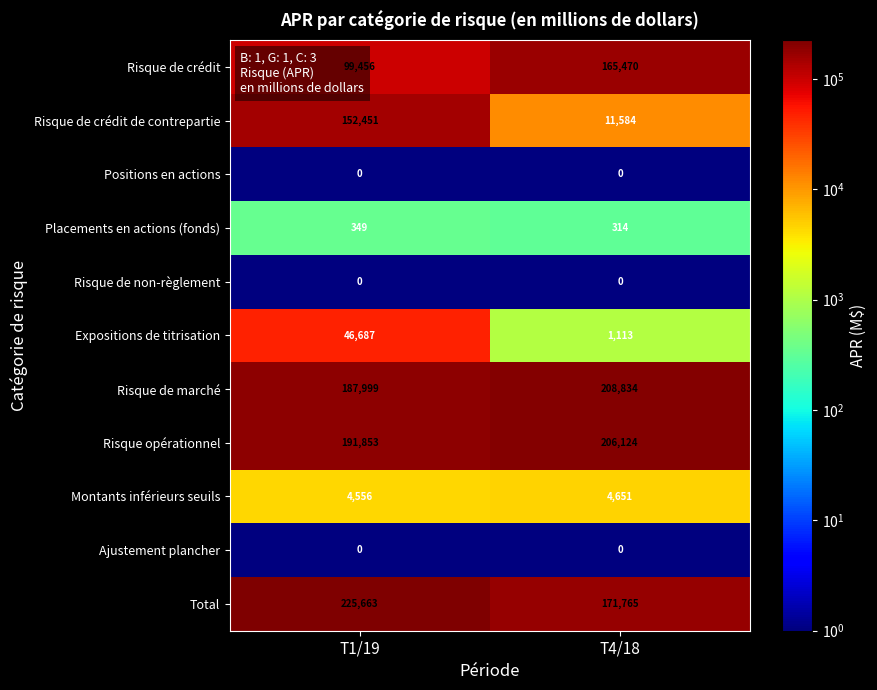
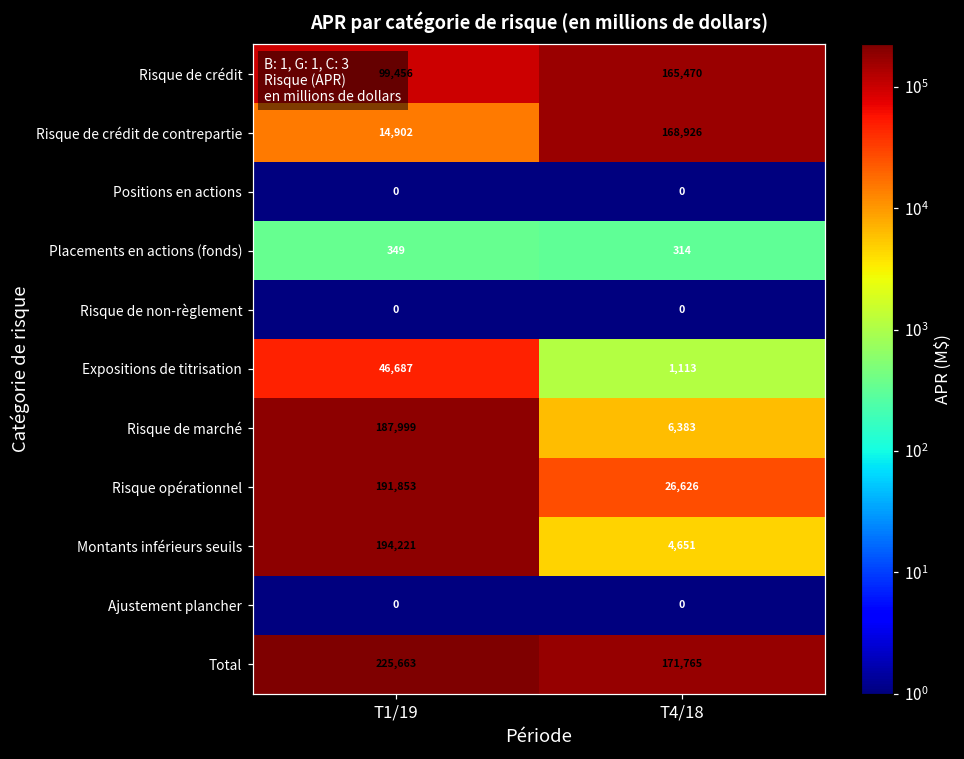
  {
    "Risque de crédit": {
      "T4/18": "165,470"
    },
    "Risque de crédit de contrepartie": {
-     "T1/19": "152,451",
-     "T4/18": "11,584"
+     "T1/19": "14,902",
+     "T4/18": "168,926"
    },
    "Positions en actions": {
      "T1/19": "0",
      "T4/18": "0"
    },
    "Placements en actions (fonds)": {
      "T1/19": "349",
      "T4/18": "314"
    },
    "Risque de non-règlement": {
      "T1/19": "0",
      "T4/18": "0"
    },
    "Expositions de titrisation": {
      "T1/19": "46,687",
      "T4/18": "1,113"
    },
    "Risque de marché": {
      "T1/19": "187,999",
-     "T4/18": "208,834"
+     "T4/18": "6,383"
    },
    "Risque opérationnel": {
      "T1/19": "191,853",
-     "T4/18": "206,124"
+     "T4/18": "26,626"
    },
    "Montants inférieurs seuils": {
-     "T1/19": "4,556",
+     "T1/19": "194,221",
      "T4/18": "4,651"
    },
    "Ajustement plancher": {
      "T1/19": "0",
      "T4/18": "0"
    },
    "Total": {
      "T1/19": "225,663",
      "T4/18": "171,765"
    }
  }
